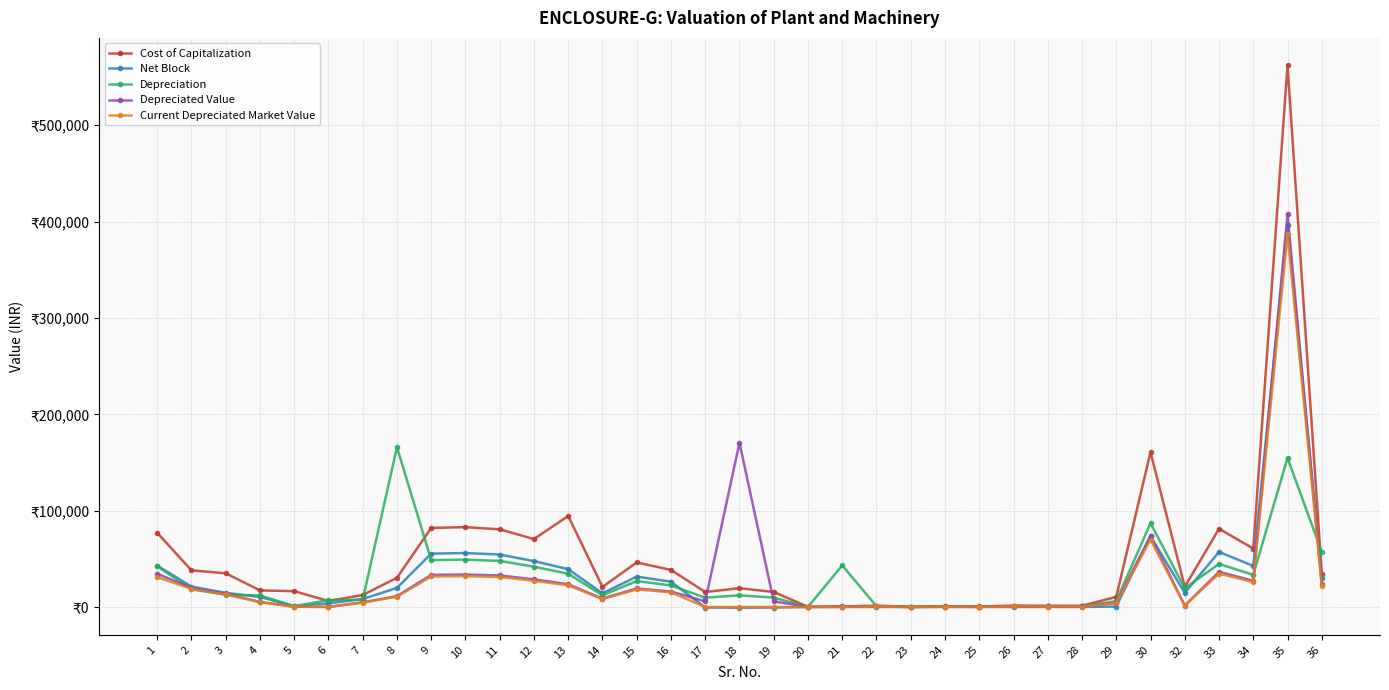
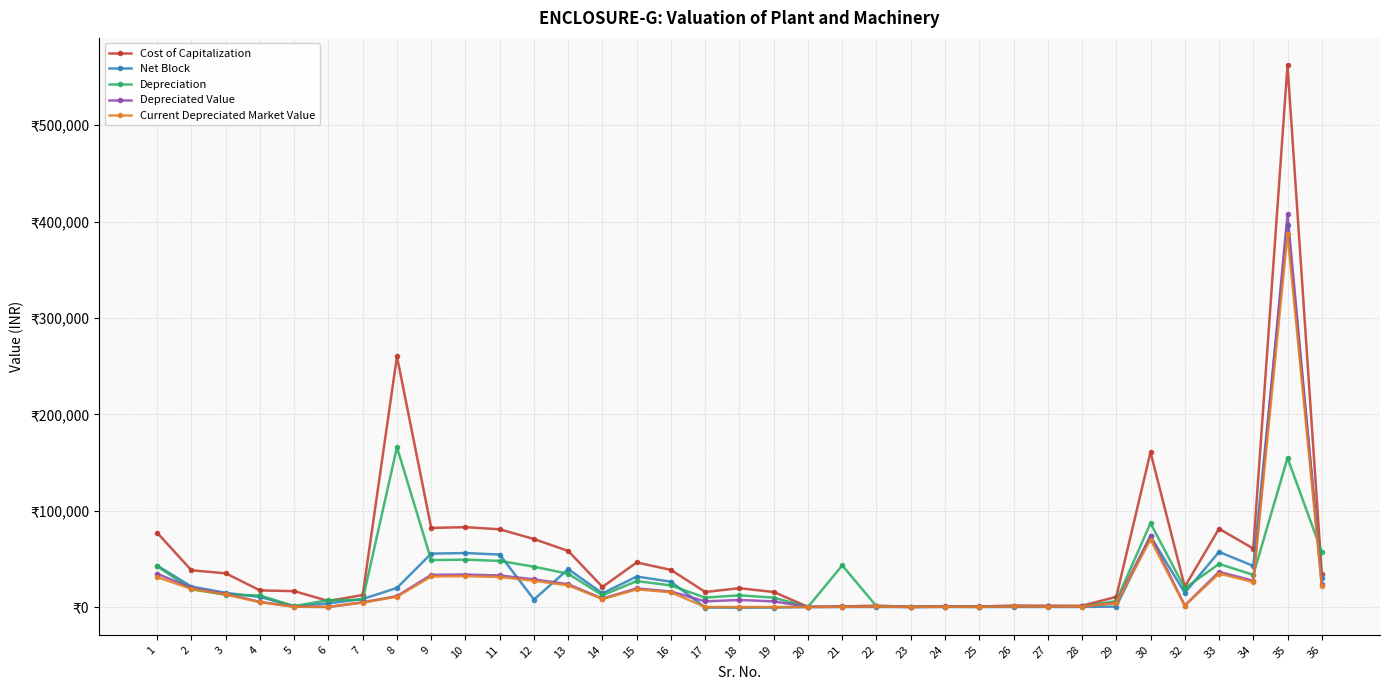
  {
    "Cost of Capitalization": {
      "1": "₹80,000",
      "2": "₹40,000",
      "3": "₹30,000",
      "4": "₹20,000",
      "5": "₹20,000",
      "7": "₹10,000",
-     "8": "₹30,000",
+     "8": "₹260,000",
      "9": "₹80,000",
      "10": "₹80,000",
      "11": "₹80,000",
      "12": "₹70,000",
-     "13": "₹90,000",
+     "13": "₹60,000",
      "14": "₹20,000",
      "15": "₹50,000",
      "16": "₹40,000",
      "17": "₹20,000",
      "18": "₹20,000",
      "19": "₹20,000",
      "29": "₹10,000",
      "30": "₹160,000",
      "33": "₹80,000",
      "34": "₹60,000",
      "35": "₹560,000",
      "36": "₹30,000"
    },
    "Net Block": {
      "8": "₹20,000",
      "9": "₹60,000",
      "10": "₹60,000",
      "11": "₹50,000",
-     "12": "₹50,000",
+     "12": "₹10,000",
      "13": "₹40,000",
      "15": "₹30,000",
      "16": "₹30,000",
      "29": "₹0",
      "32": "₹10,000",
      "33": "₹60,000",
      "34": "₹40,000",
      "35": "₹400,000",
      "36": "₹30,000"
    },
    "Depreciation": {
      "8": "₹170,000",
      "9": "₹50,000",
      "10": "₹50,000",
      "11": "₹50,000",
      "12": "₹40,000",
      "13": "₹30,000",
      "15": "₹30,000",
      "16": "₹20,000",
      "17": "₹10,000",
      "18": "₹10,000",
      "19": "₹10,000",
      "21": "₹40,000",
      "30": "₹90,000",
      "33": "₹40,000",
      "34": "₹30,000",
      "35": "₹150,000",
      "36": "₹60,000"
    },
    "Depreciated Value": {
      "1": "₹30,000",
      "17": "₹10,000",
-     "18": "₹170,000",
+     "18": "₹10,000",
      "19": "₹10,000",
      "35": "₹410,000"
    },
    "Current Depreciated Market Value": {
      "1": "₹30,000",
      "30": "₹70,000",
      "35": "₹390,000"
    }
  }
